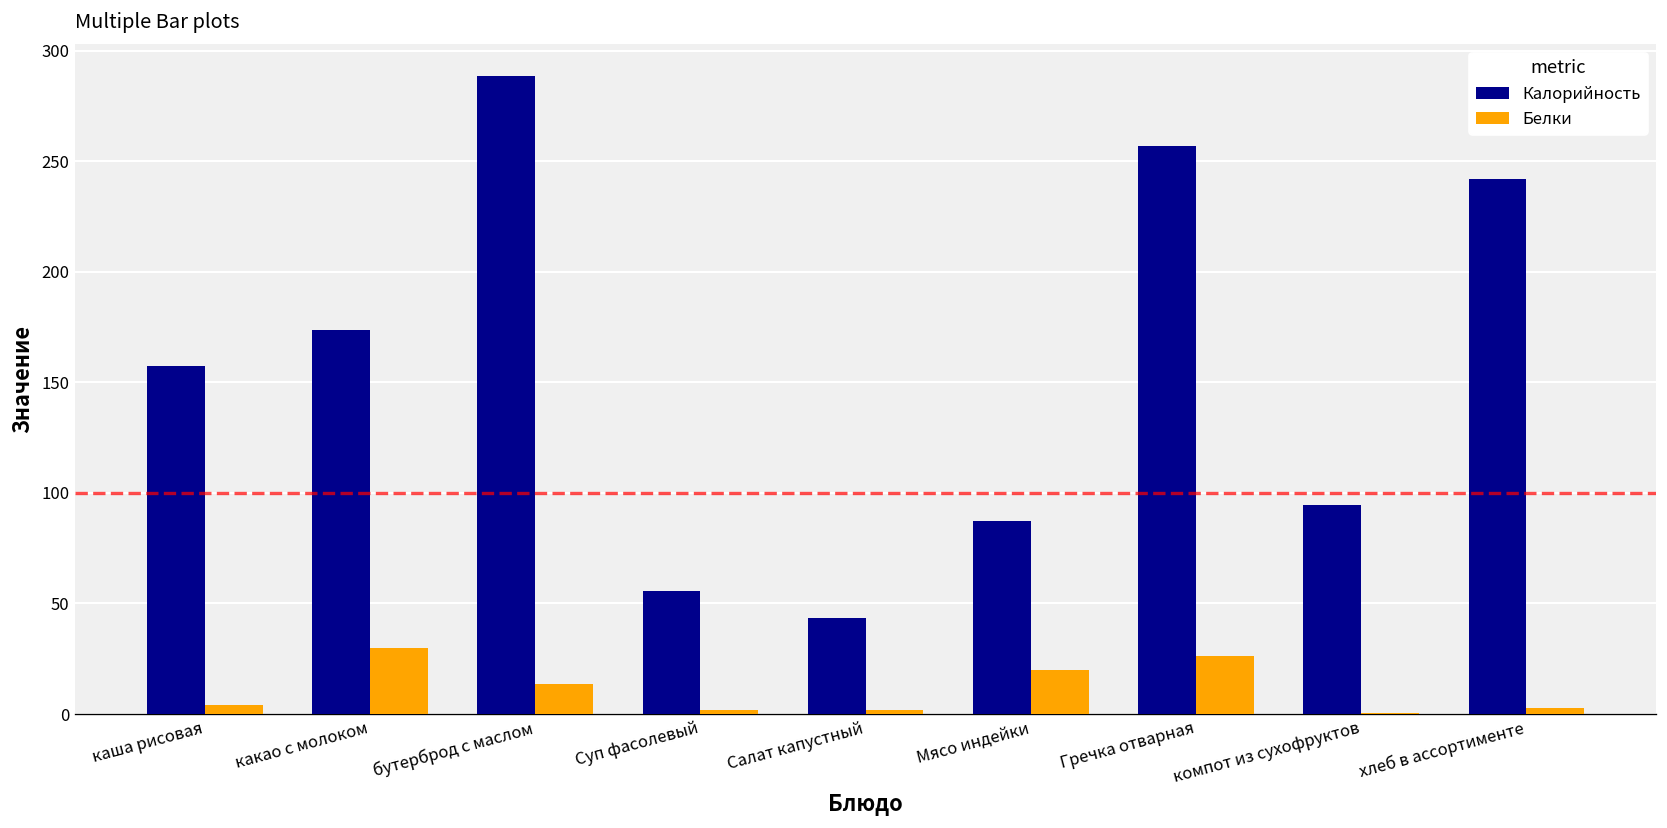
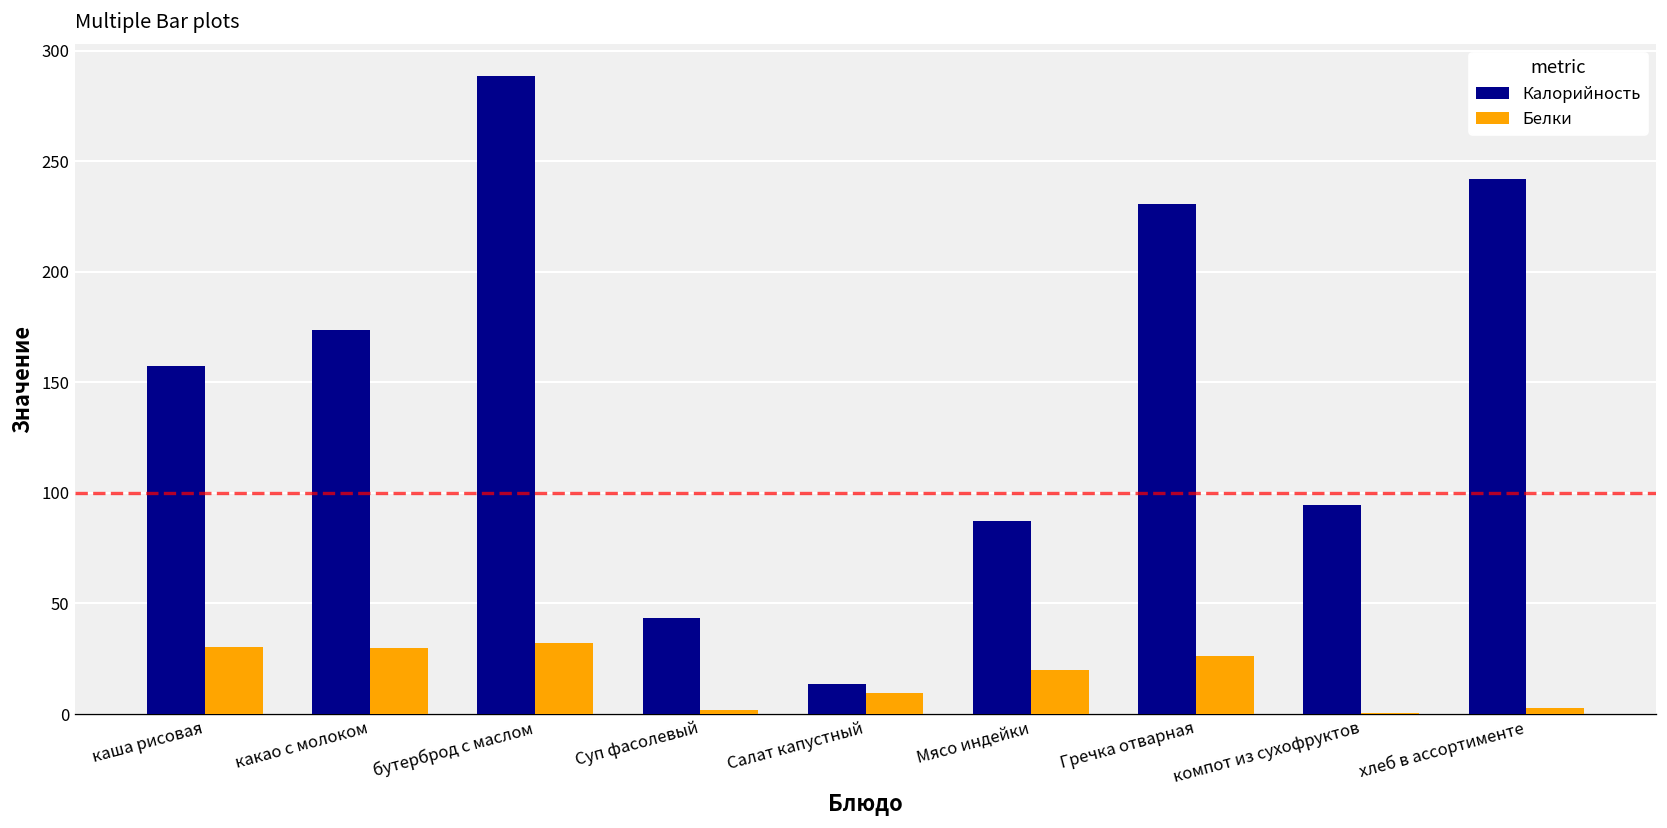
  {
    "Калорийность": {
      "каша рисовая": 157,
      "какао с молоком": 174,
      "бутерброд с маслом": 288,
-     "Суп фасолевый": 56,
-     "Салат капустный": 44,
+     "Суп фасолевый": 44,
+     "Салат капустный": 14,
      "Мясо индейки": 87,
-     "Гречка отварная": 257,
+     "Гречка отварная": 230,
      "компот из сухофруктов": 95,
      "хлеб в ассортименте": 242
    },
    "Белки": {
-     "каша рисовая": 4,
+     "каша рисовая": 30,
      "какао с молоком": 30,
-     "бутерброд с маслом": 14,
+     "бутерброд с маслом": 32,
      "Суп фасолевый": 2,
-     "Салат капустный": 2,
+     "Салат капустный": 9,
      "Мясо индейки": 20,
      "Гречка отварная": 26,
      "хлеб в ассортименте": 3
    }
  }
